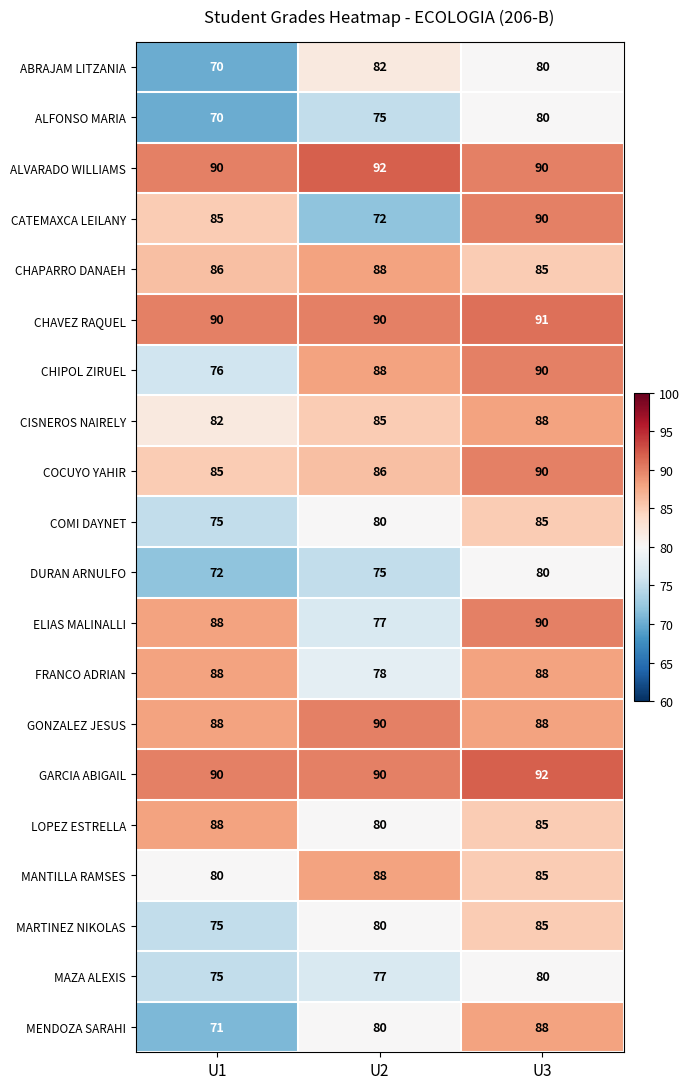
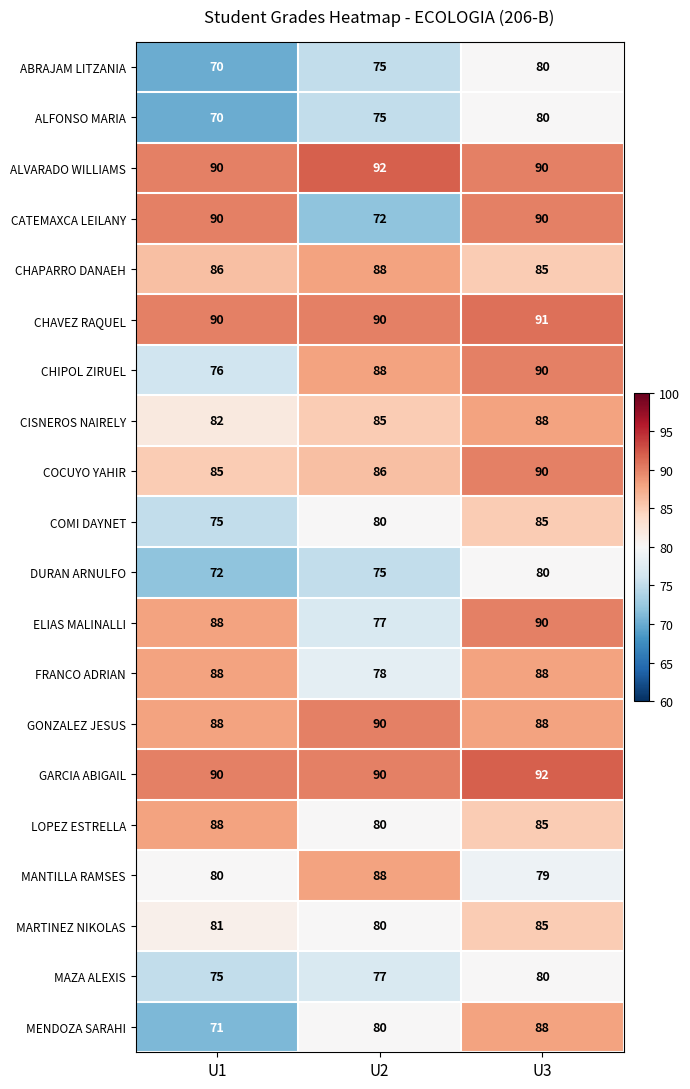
  {
    "ABRAJAM LITZANIA": {
      "U1": 70,
-     "U2": 82,
+     "U2": 75,
      "U3": 80
    },
    "ALFONSO MARIA": {
      "U1": 70,
      "U2": 75,
      "U3": 80
    },
    "ALVARADO WILLIAMS": {
      "U1": 90,
      "U2": 92,
      "U3": 90
    },
    "CATEMAXCA LEILANY": {
-     "U1": 85,
+     "U1": 90,
      "U2": 72,
      "U3": 90
    },
    "CHAPARRO DANAEH": {
      "U1": 86,
      "U2": 88,
      "U3": 85
    },
    "CHAVEZ RAQUEL": {
      "U1": 90,
      "U2": 90,
      "U3": 91
    },
    "CHIPOL ZIRUEL": {
      "U1": 76,
      "U2": 88,
      "U3": 90
    },
    "CISNEROS NAIRELY": {
      "U1": 82,
      "U2": 85,
      "U3": 88
    },
    "COCUYO YAHIR": {
      "U1": 85,
      "U2": 86,
      "U3": 90
    },
    "COMI DAYNET": {
      "U1": 75,
      "U2": 80,
      "U3": 85
    },
    "DURAN ARNULFO": {
      "U1": 72,
      "U2": 75,
      "U3": 80
    },
    "ELIAS MALINALLI": {
      "U1": 88,
      "U2": 77,
      "U3": 90
    },
    "FRANCO ADRIAN": {
      "U1": 88,
      "U2": 78,
      "U3": 88
    },
    "GONZALEZ JESUS": {
      "U1": 88,
      "U2": 90,
      "U3": 88
    },
    "GARCIA ABIGAIL": {
      "U1": 90,
      "U2": 90,
      "U3": 92
    },
    "LOPEZ ESTRELLA": {
      "U1": 88,
      "U2": 80,
      "U3": 85
    },
    "MANTILLA RAMSES": {
      "U1": 80,
      "U2": 88,
-     "U3": 85
+     "U3": 79
    },
    "MARTINEZ NIKOLAS": {
-     "U1": 75,
+     "U1": 81,
      "U2": 80,
      "U3": 85
    },
    "MAZA ALEXIS": {
      "U1": 75,
      "U2": 77,
      "U3": 80
    },
    "MENDOZA SARAHI": {
      "U1": 71,
      "U2": 80,
      "U3": 88
    }
  }
